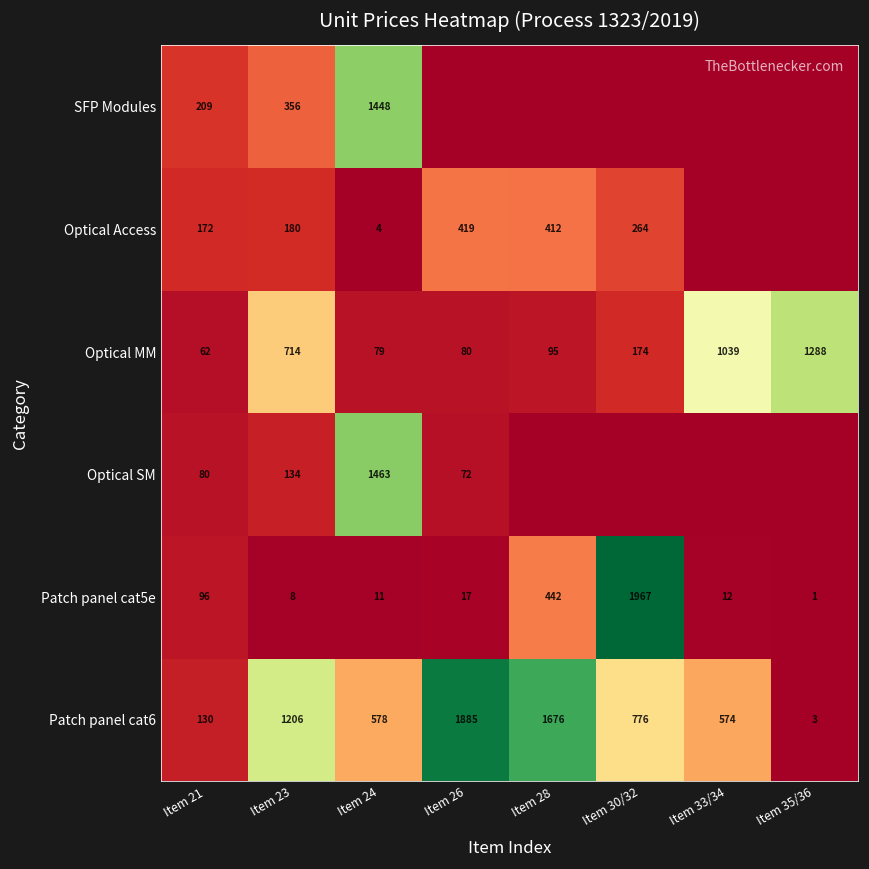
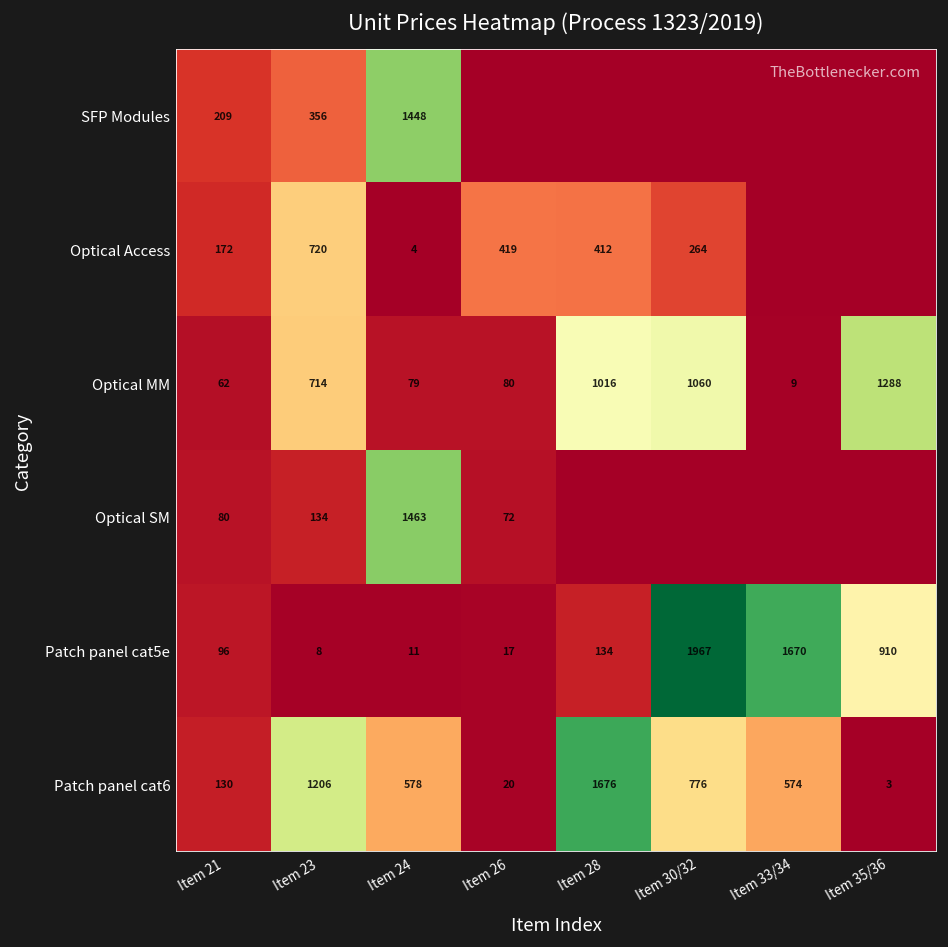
  {
    "SFP Modules": {
      "Item 21": 209,
      "Item 23": 356,
      "Item 24": 1448
    },
    "Optical Access": {
      "Item 21": 172,
-     "Item 23": 180,
+     "Item 23": 720,
      "Item 24": 4,
      "Item 26": 419,
      "Item 28": 412,
      "Item 30/32": 264
    },
    "Optical MM": {
      "Item 21": 62,
      "Item 23": 714,
      "Item 24": 79,
      "Item 26": 80,
-     "Item 28": 95,
-     "Item 30/32": 174,
-     "Item 33/34": 1039,
+     "Item 28": 1016,
+     "Item 30/32": 1060,
+     "Item 33/34": 9,
      "Item 35/36": 1288
    },
    "Optical SM": {
      "Item 21": 80,
      "Item 23": 134,
      "Item 24": 1463,
      "Item 26": 72
    },
    "Patch panel cat5e": {
      "Item 21": 96,
      "Item 23": 8,
      "Item 24": 11,
      "Item 26": 17,
-     "Item 28": 442,
+     "Item 28": 134,
      "Item 30/32": 1967,
-     "Item 33/34": 12,
-     "Item 35/36": 1
+     "Item 33/34": 1670,
+     "Item 35/36": 910
    },
    "Patch panel cat6": {
      "Item 21": 130,
      "Item 23": 1206,
      "Item 24": 578,
-     "Item 26": 1885,
+     "Item 26": 20,
      "Item 28": 1676,
      "Item 30/32": 776,
      "Item 33/34": 574,
      "Item 35/36": 3
    }
  }
